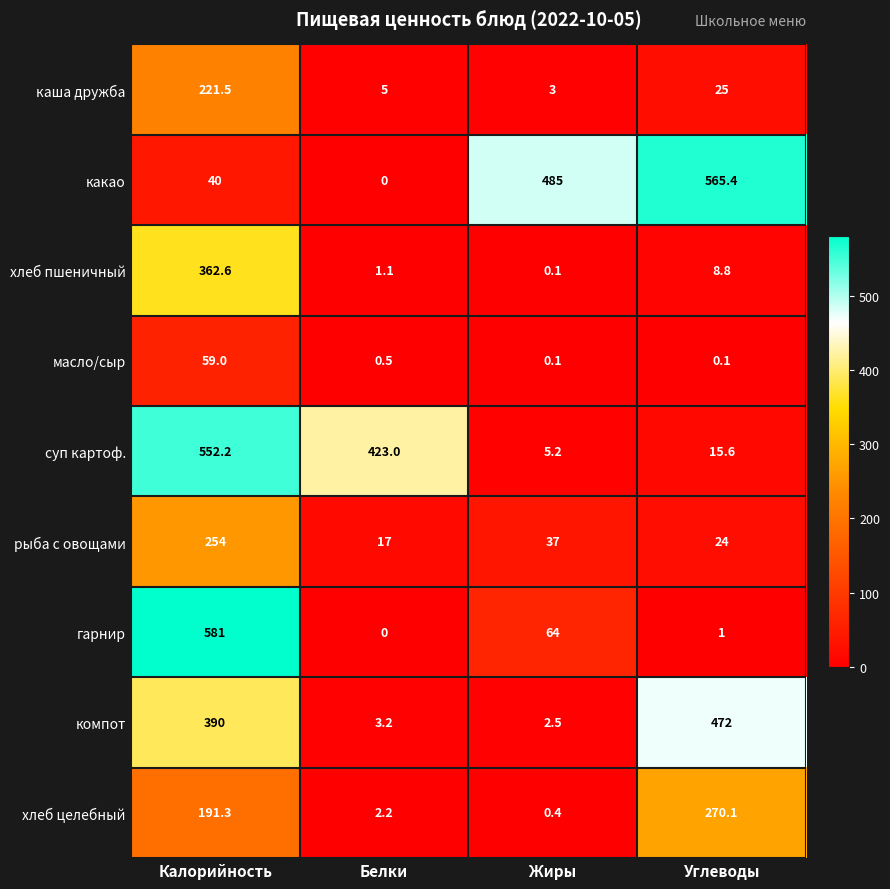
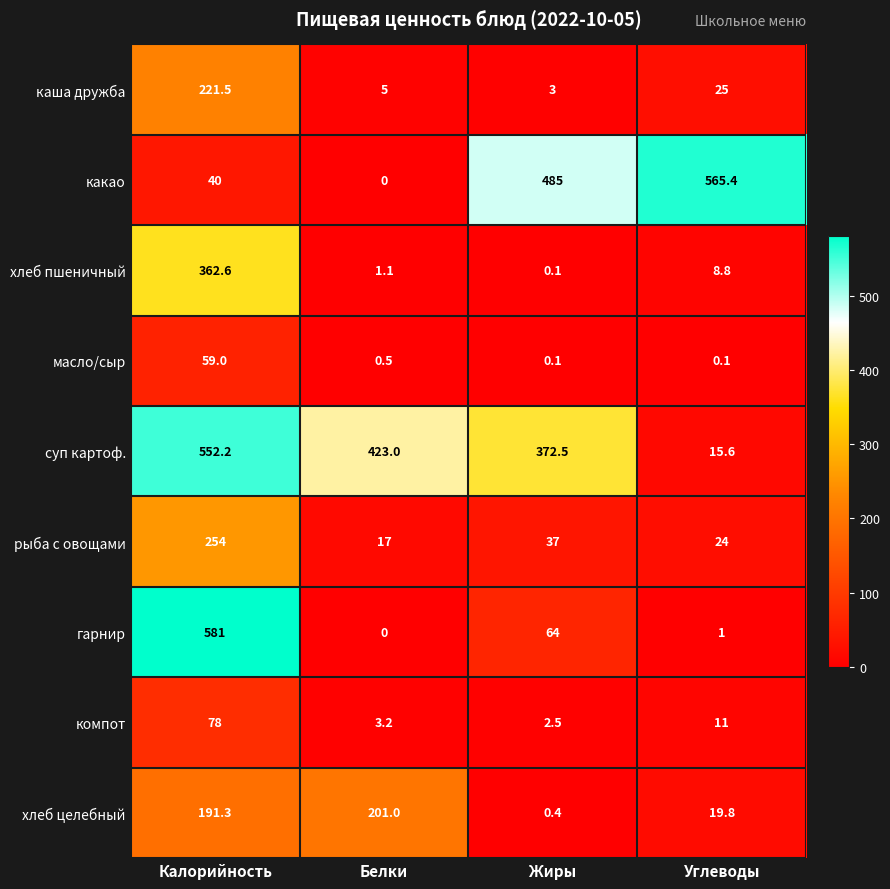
  {
    "каша дружба": {
      "Калорийность": 221.5,
      "Белки": 5,
      "Жиры": 3,
      "Углеводы": 25
    },
    "какао": {
      "Калорийность": 40,
      "Белки": 0,
      "Жиры": 485,
      "Углеводы": 565.4
    },
    "хлеб пшеничный": {
      "Калорийность": 362.6,
      "Белки": 1.1,
      "Жиры": 0.1,
      "Углеводы": 8.8
    },
    "масло/сыр": {
      "Калорийность": 59.0,
      "Белки": 0.5,
      "Жиры": 0.1,
      "Углеводы": 0.1
    },
    "суп картоф.": {
      "Калорийность": 552.2,
      "Белки": 423.0,
-     "Жиры": 5.2,
+     "Жиры": 372.5,
      "Углеводы": 15.6
    },
    "рыба с овощами": {
      "Калорийность": 254,
      "Белки": 17,
      "Жиры": 37,
      "Углеводы": 24
    },
    "гарнир": {
      "Калорийность": 581,
      "Белки": 0,
      "Жиры": 64,
      "Углеводы": 1
    },
    "компот": {
-     "Калорийность": 390,
+     "Калорийность": 78,
      "Белки": 3.2,
      "Жиры": 2.5,
-     "Углеводы": 472
+     "Углеводы": 11
    },
    "хлеб целебный": {
      "Калорийность": 191.3,
-     "Белки": 2.2,
+     "Белки": 201.0,
      "Жиры": 0.4,
-     "Углеводы": 270.1
+     "Углеводы": 19.8
    }
  }
